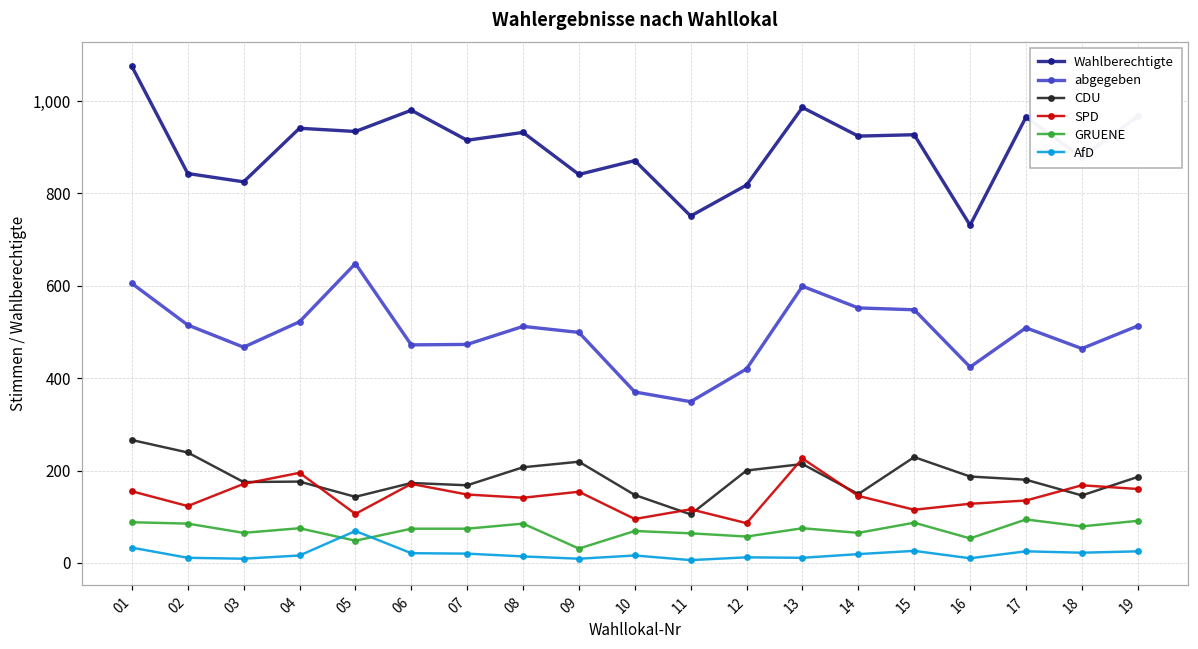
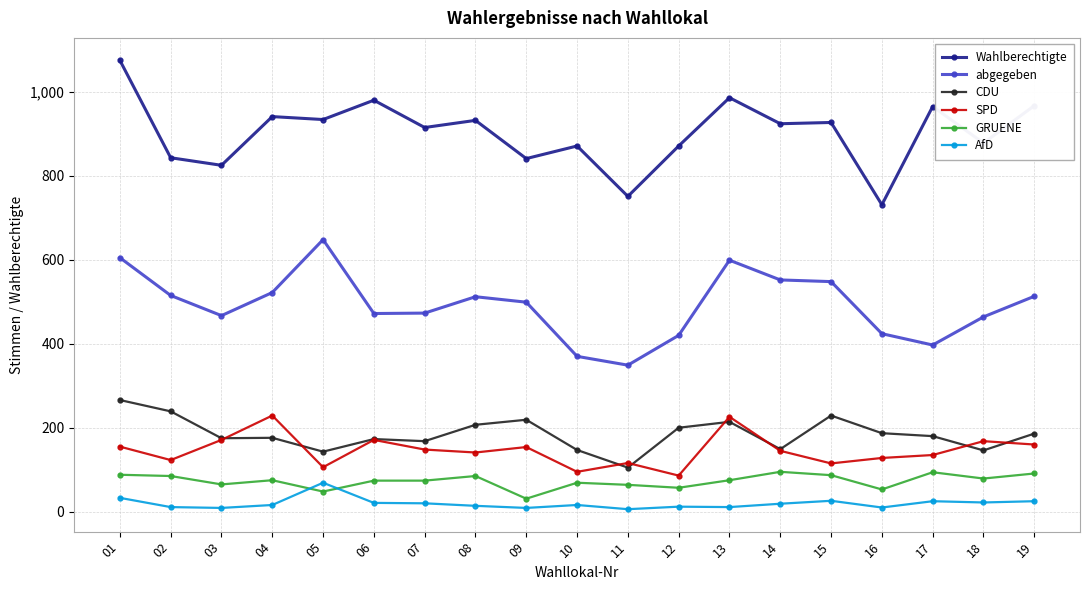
  {
    "Wahlberechtigte": {
      "01": "1,080",
      "02": "840",
      "03": "830",
      "04": "940",
      "05": "930",
      "06": "980",
      "07": "920",
      "08": "930",
      "09": "840",
      "10": "870",
      "11": "750",
-     "12": "820",
+     "12": "870",
      "13": "990",
      "14": "920",
      "15": "930",
      "16": "730",
      "17": "970"
    },
    "abgegeben": {
      "01": "610",
      "02": "520",
      "03": "470",
      "04": "520",
      "05": "650",
      "06": "470",
      "07": "470",
      "08": "510",
      "09": "500",
      "10": "370",
      "11": "350",
      "12": "420",
      "13": "600",
      "14": "550",
      "15": "550",
      "16": "420",
-     "17": "510",
+     "17": "400",
      "18": "460",
      "19": "510"
    },
    "CDU": {
      "01": "270",
      "02": "240",
      "04": "180",
      "05": "140",
      "07": "170",
      "08": "210",
      "09": "220",
      "10": "150",
      "11": "110",
      "12": "200",
      "13": "210",
      "15": "230",
      "16": "190",
      "17": "180",
      "18": "150",
      "19": "190"
    },
    "SPD": {
      "01": "160",
      "02": "120",
-     "04": "200",
+     "04": "230",
      "05": "110",
      "07": "150",
      "08": "140",
      "09": "150",
      "10": "100",
      "11": "120",
      "12": "90",
      "13": "230",
      "15": "120",
      "16": "130",
      "17": "140",
      "18": "170",
      "19": "160"
    },
    "GRUENE": {
      "01": "90",
      "02": "90",
      "03": "70",
      "04": "80",
      "05": "50",
      "06": "70",
      "07": "70",
      "08": "90",
      "09": "30",
      "10": "70",
      "11": "60",
      "12": "60",
      "13": "80",
-     "14": "70",
+     "14": "100",
      "15": "90",
      "16": "50",
      "17": "90",
      "18": "80",
      "19": "90"
    },
    "AfD": {
      "01": "30",
      "02": "10",
      "03": "10",
      "04": "20",
      "05": "70",
      "06": "20",
      "07": "20",
      "08": "10",
      "09": "10",
      "10": "20",
      "11": "10",
      "12": "10",
      "13": "10",
      "14": "20",
      "15": "30",
      "16": "10",
      "17": "30",
      "18": "20",
      "19": "30"
    }
  }
